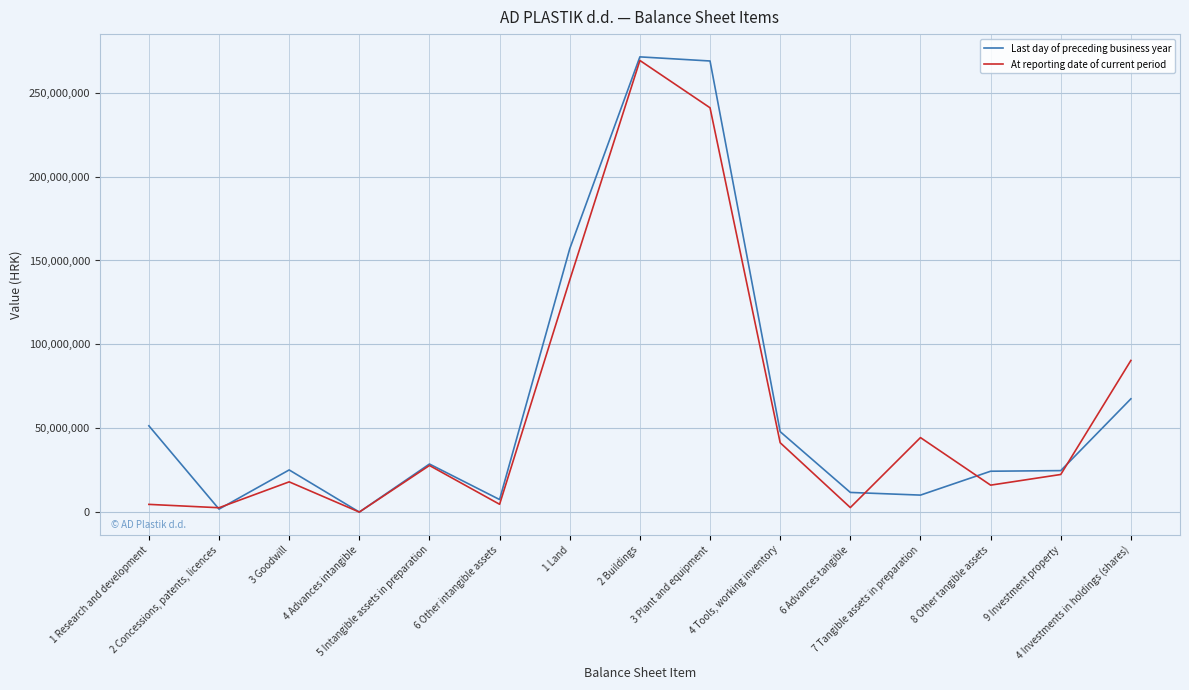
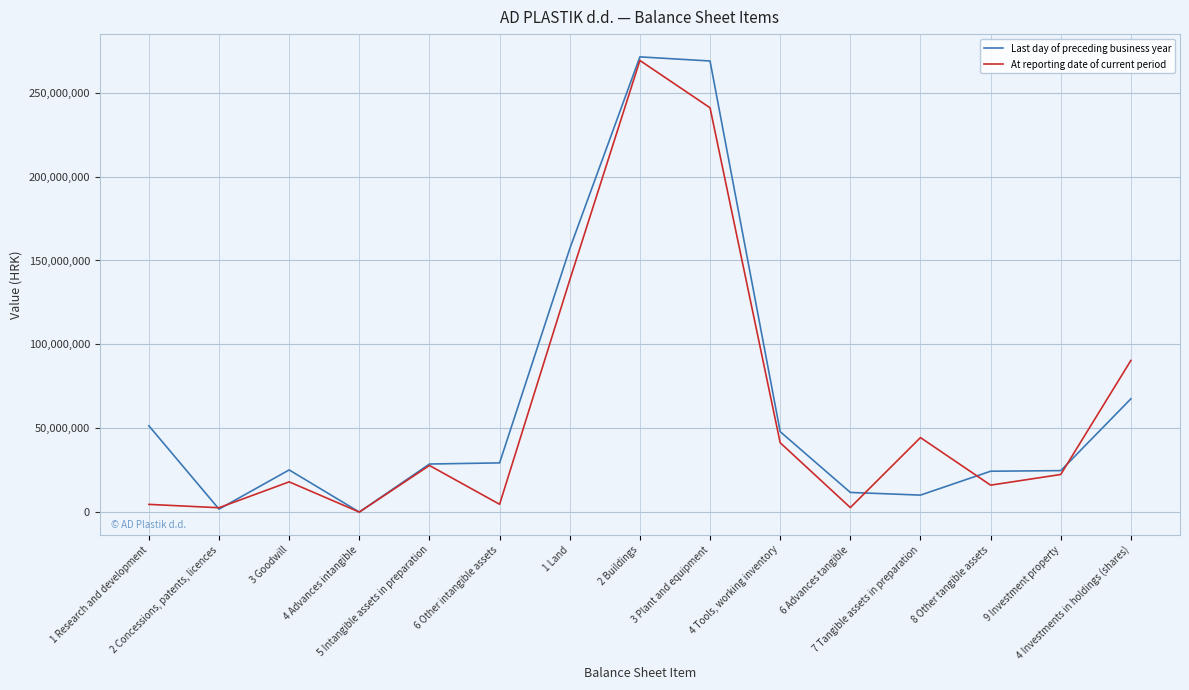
  {
    "Last day of preceding business year": {
      "1 Research and development": "51,000,000",
      "3 Goodwill": "25,000,000",
-     "6 Other intangible assets": "7,000,000",
+     "6 Other intangible assets": "29,000,000",
      "1 Land": "157,000,000",
      "2 Buildings": "271,000,000",
      "3 Plant and equipment": "269,000,000",
      "4 Tools, working inventory": "48,000,000",
      "6 Advances tangible": "12,000,000",
      "7 Tangible assets in preparation": "10,000,000",
      "8 Other tangible assets": "24,000,000",
      "9 Investment property": "25,000,000",
      "4 Investments in holdings (shares)": "68,000,000"
    },
    "At reporting date of current period": {
      "1 Research and development": "5,000,000",
      "3 Goodwill": "18,000,000",
      "6 Other intangible assets": "5,000,000",
      "1 Land": "138,000,000",
      "2 Buildings": "269,000,000",
      "3 Plant and equipment": "241,000,000",
      "4 Tools, working inventory": "41,000,000",
      "6 Advances tangible": "3,000,000",
      "7 Tangible assets in preparation": "44,000,000",
      "8 Other tangible assets": "16,000,000",
      "9 Investment property": "22,000,000",
      "4 Investments in holdings (shares)": "90,000,000"
    }
  }
